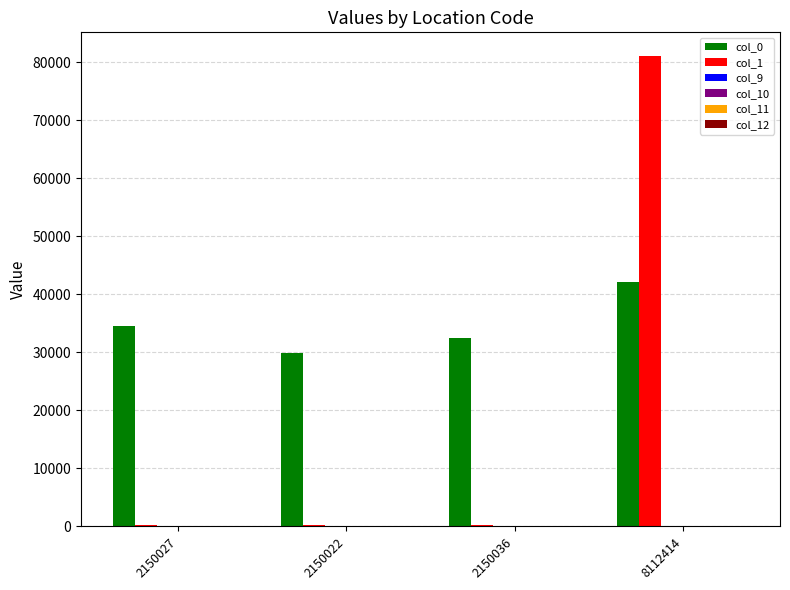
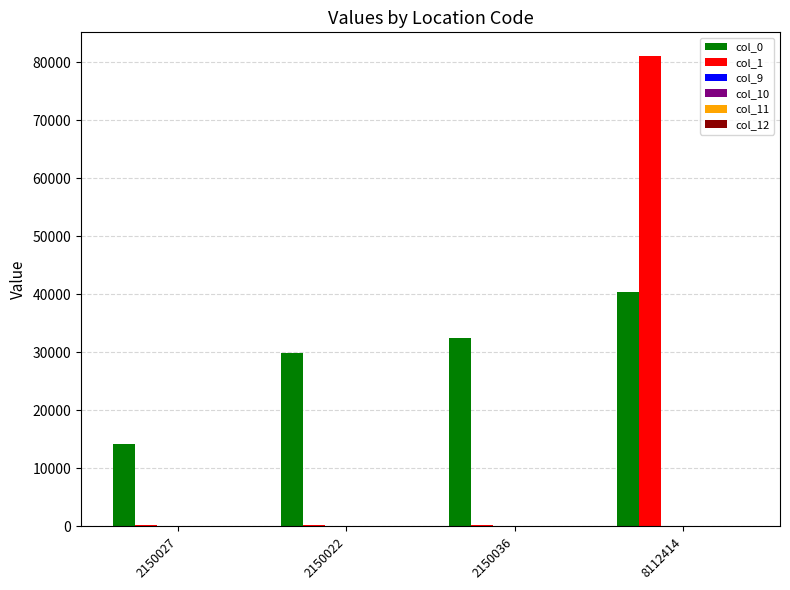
  {
    "col_0": {
-     "2150027": 34000,
+     "2150027": 14000,
      "2150022": 30000,
      "2150036": 32000,
-     "8112414": 42000
+     "8112414": 40000
    },
    "col_1": {
      "8112414": 81000
    },
    "col_9": {
      "2150027": 0,
      "2150022": 0,
      "2150036": 0,
      "8112414": 0
    },
    "col_10": {
      "2150027": 0,
      "2150022": 0,
      "2150036": 0,
      "8112414": 0
    },
    "col_11": {
      "2150027": 0,
      "2150022": 0,
      "2150036": 0,
      "8112414": 0
    },
    "col_12": {
      "2150027": 0,
      "2150022": 0,
      "2150036": 0,
      "8112414": 0
    }
  }
